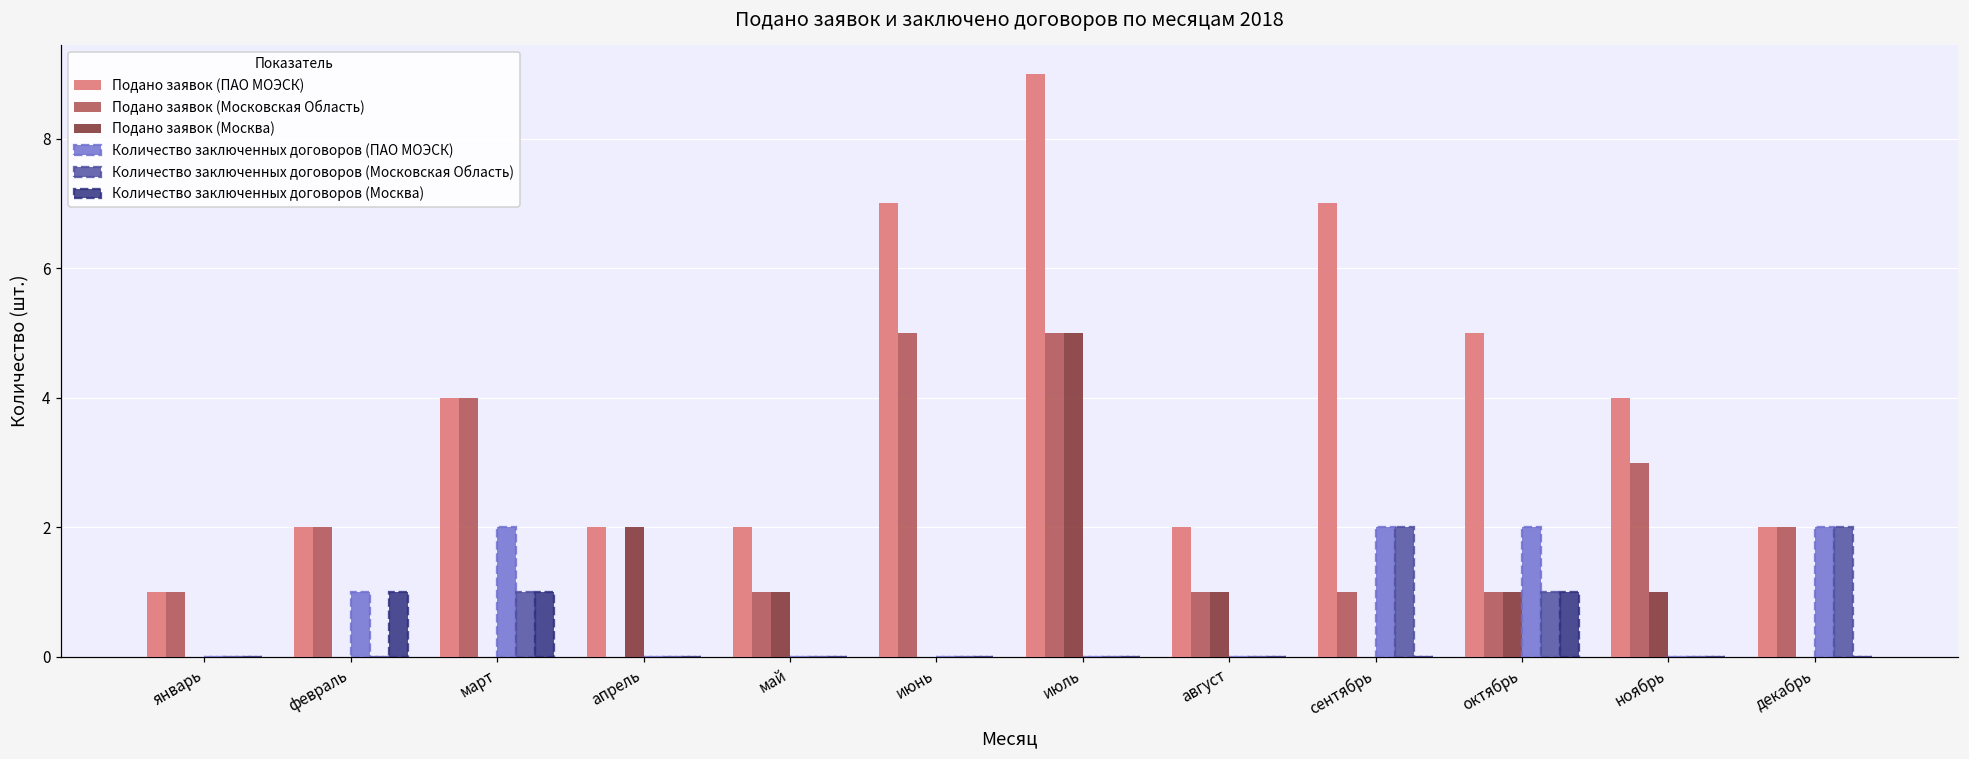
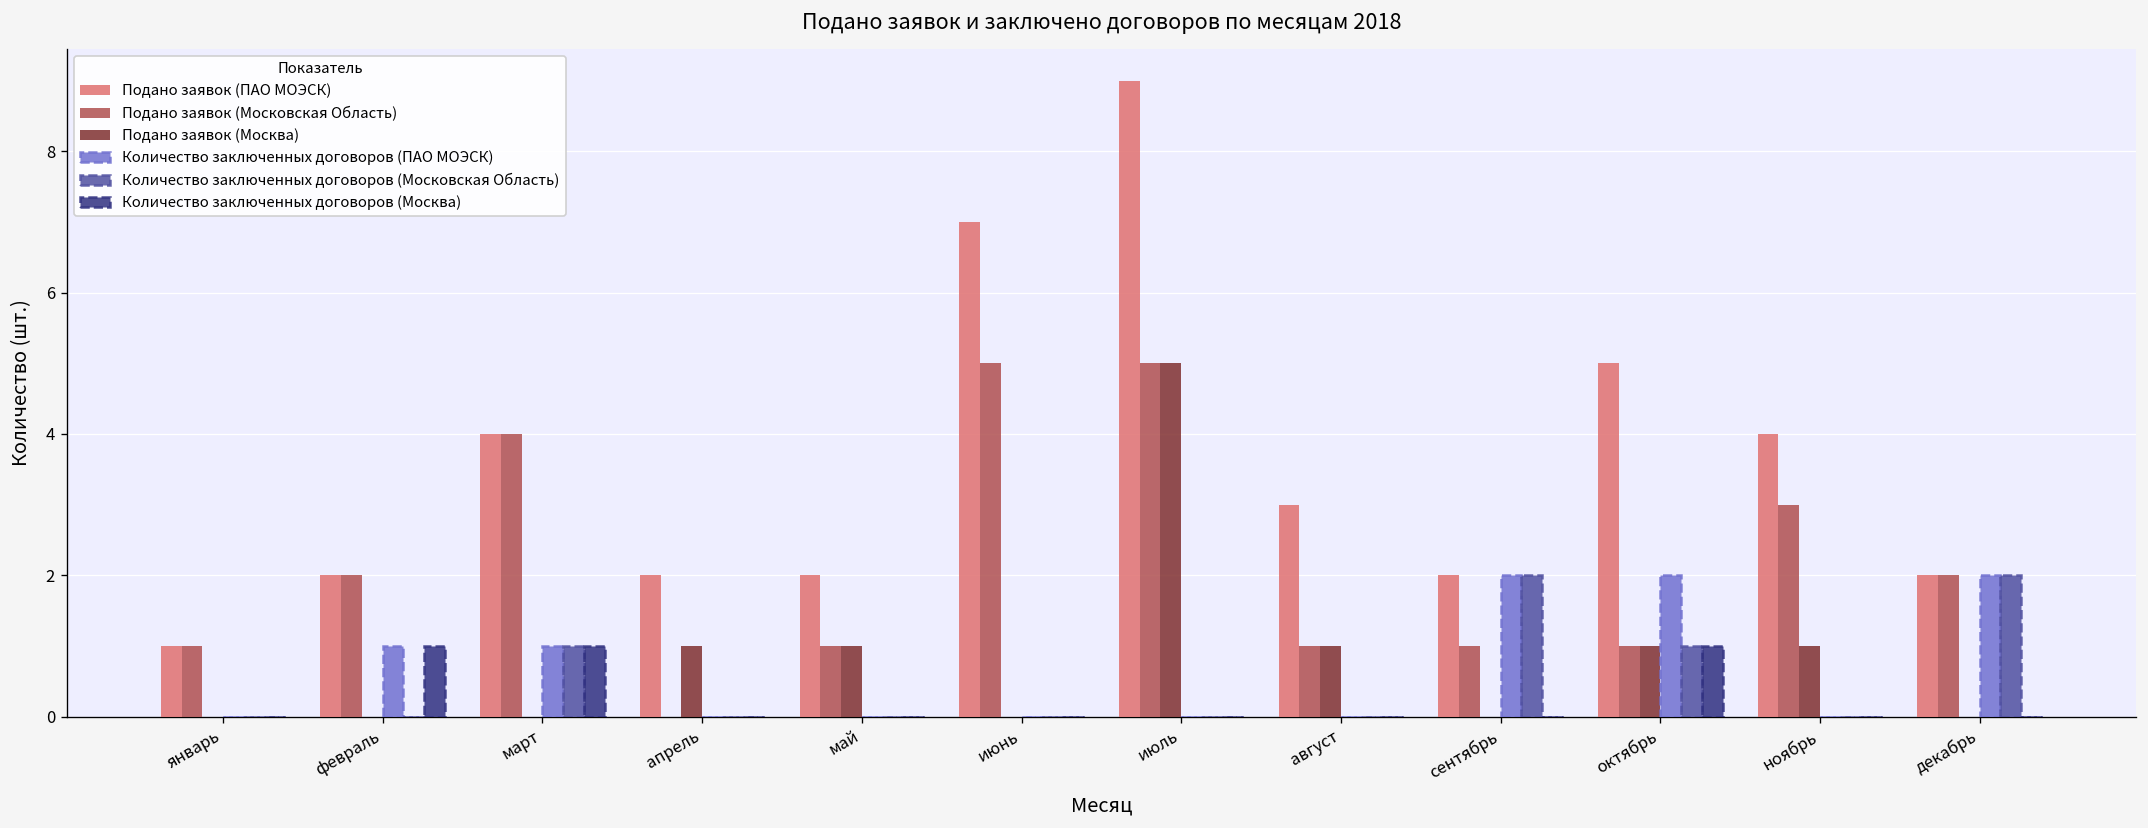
  {
    "Подано заявок (ПАО МОЭСК)": {
      "январь": 1,
      "февраль": 2,
      "март": 4,
      "апрель": 2,
      "май": 2,
      "июнь": 7,
      "июль": 9,
-     "август": 2,
-     "сентябрь": 7,
+     "август": 3,
+     "сентябрь": 2,
      "октябрь": 5,
      "ноябрь": 4,
      "декабрь": 2
    },
    "Подано заявок (Московская Область)": {
      "январь": 1,
      "февраль": 2,
      "март": 4,
      "апрель": 0,
      "май": 1,
      "июнь": 5,
      "июль": 5,
      "август": 1,
      "сентябрь": 1,
      "октябрь": 1,
      "ноябрь": 3,
      "декабрь": 2
    },
    "Подано заявок (Москва)": {
      "январь": 0,
      "февраль": 0,
      "март": 0,
-     "апрель": 2,
+     "апрель": 1,
      "май": 1,
      "июнь": 0,
      "июль": 5,
      "август": 1,
      "сентябрь": 0,
      "октябрь": 1,
      "ноябрь": 1,
      "декабрь": 0
    },
    "Количество заключенных договоров (ПАО МОЭСК)": {
      "январь": 0,
      "февраль": 1,
-     "март": 2,
+     "март": 1,
      "апрель": 0,
      "май": 0,
      "июнь": 0,
      "июль": 0,
      "август": 0,
      "сентябрь": 2,
      "октябрь": 2,
      "ноябрь": 0,
      "декабрь": 2
    }
  }
